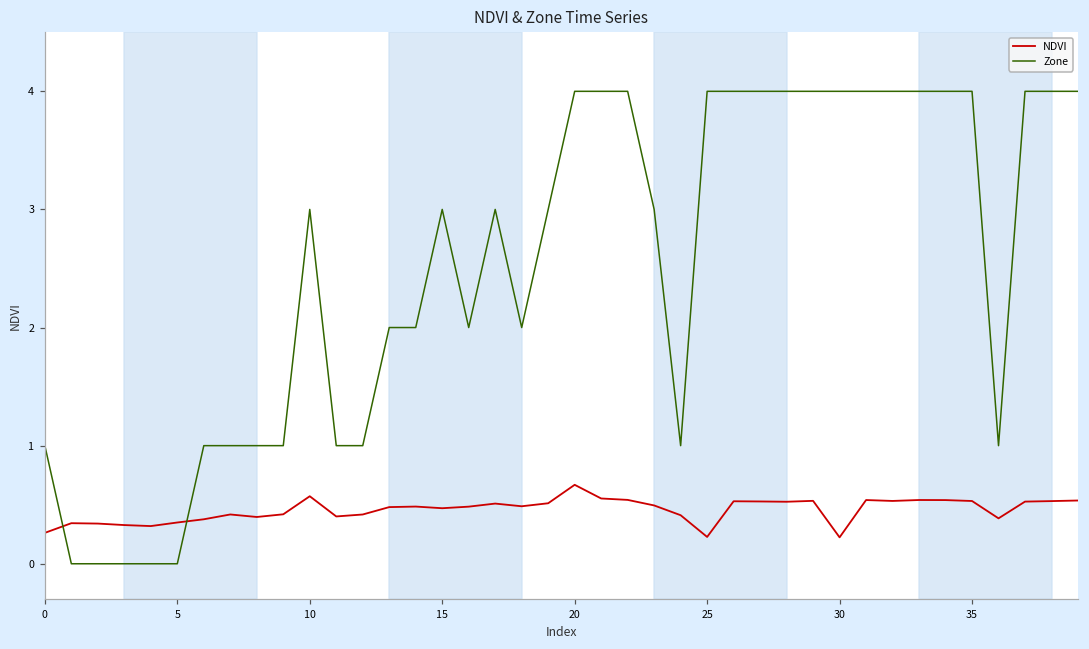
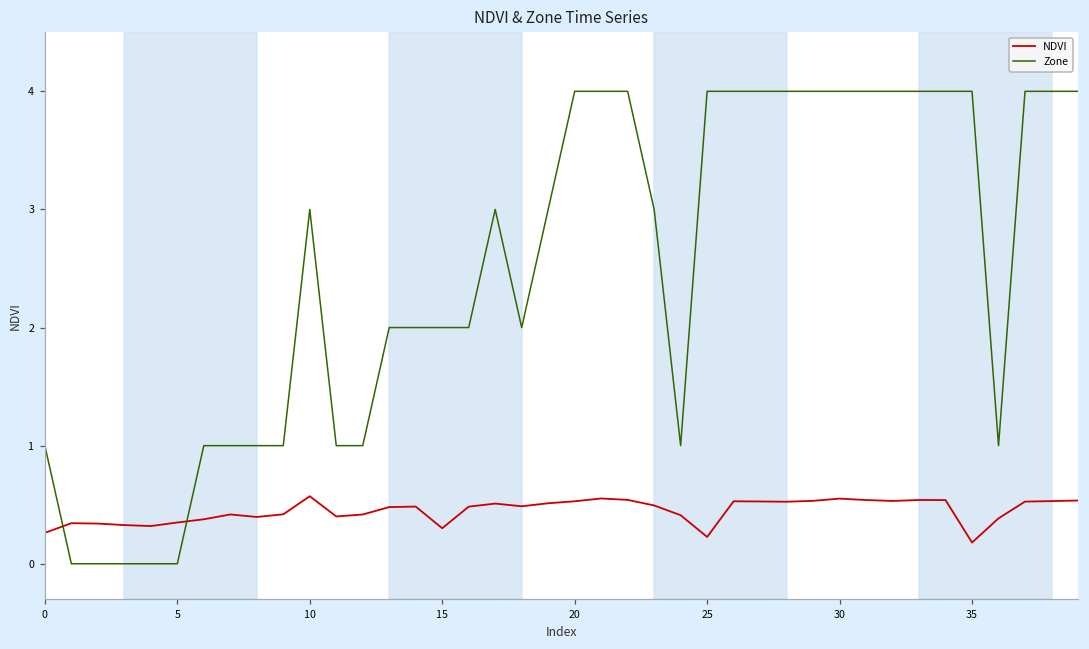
  {
    "NDVI": {
      "0": 0.26,
      "5": 0.35,
      "10": 0.57,
-     "15": 0.47,
-     "20": 0.67,
+     "15": 0.30,
+     "20": 0.53,
      "25": 0.23,
-     "30": 0.22,
-     "35": 0.53
+     "30": 0.55,
+     "35": 0.18
    },
    "Zone": {
      "0": 1,
      "5": 0,
      "10": 3,
-     "15": 3,
+     "15": 2,
      "20": 4,
      "25": 4,
      "30": 4,
      "35": 4
    }
  }
